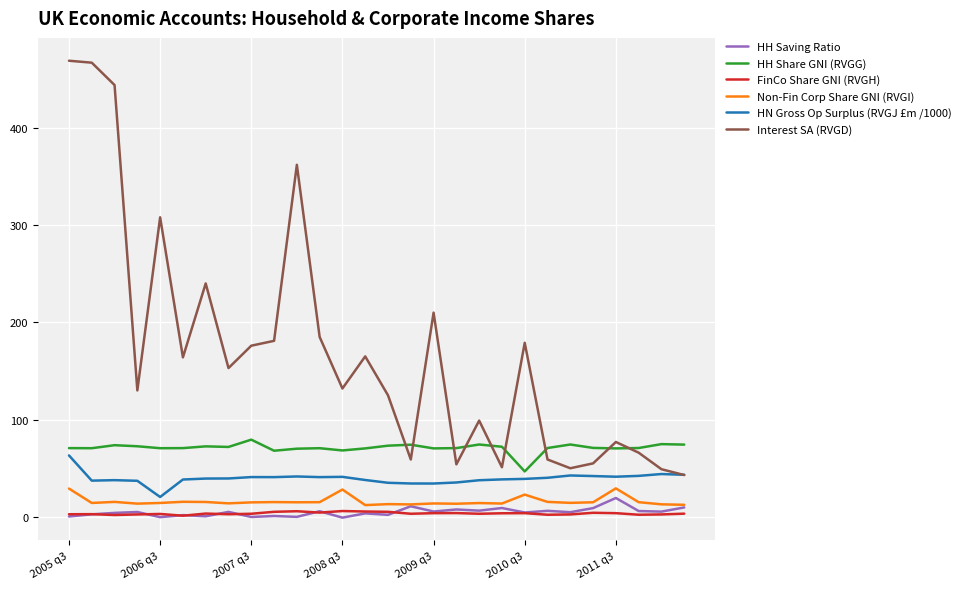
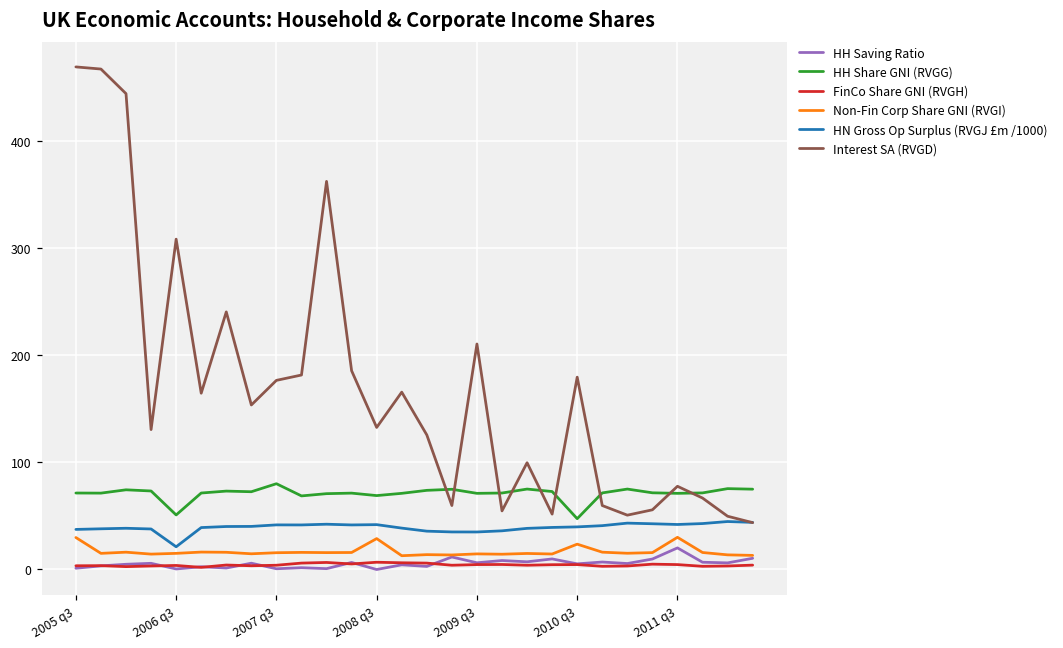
  {
    "HH Saving Ratio": {
      "2006 q3": 0,
      "2007 q3": 0,
      "2008 q3": 0,
      "2011 q3": 20
    },
    "HH Share GNI (RVGG)": {
      "2005 q3": 70,
-     "2006 q3": 70,
+     "2006 q3": 50,
      "2007 q3": 80,
      "2008 q3": 70,
      "2009 q3": 70,
      "2010 q3": 50,
      "2011 q3": 70
    },
    "FinCo Share GNI (RVGH)": {
      "2006 q3": 0,
      "2007 q3": 0,
      "2008 q3": 10,
      "2011 q3": 0
    },
    "Non-Fin Corp Share GNI (RVGI)": {
      "2005 q3": 30,
      "2006 q3": 10,
      "2007 q3": 10,
      "2008 q3": 30,
      "2009 q3": 10,
      "2010 q3": 20,
      "2011 q3": 30
    },
    "HN Gross Op Surplus (RVGJ £m /1000)": {
-     "2005 q3": 60,
+     "2005 q3": 40,
      "2006 q3": 20,
      "2007 q3": 40,
      "2008 q3": 40,
      "2009 q3": 30,
      "2010 q3": 40,
      "2011 q3": 40
    },
    "Interest SA (RVGD)": {
      "2005 q3": 470,
      "2006 q3": 310,
      "2007 q3": 180,
      "2008 q3": 130,
      "2009 q3": 210,
      "2010 q3": 180,
      "2011 q3": 80
    }
  }
